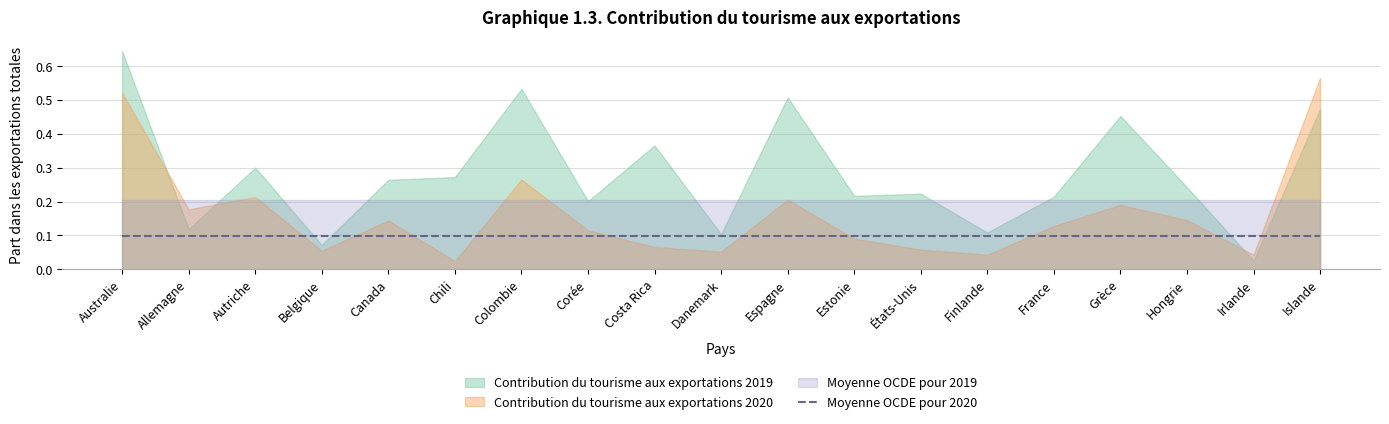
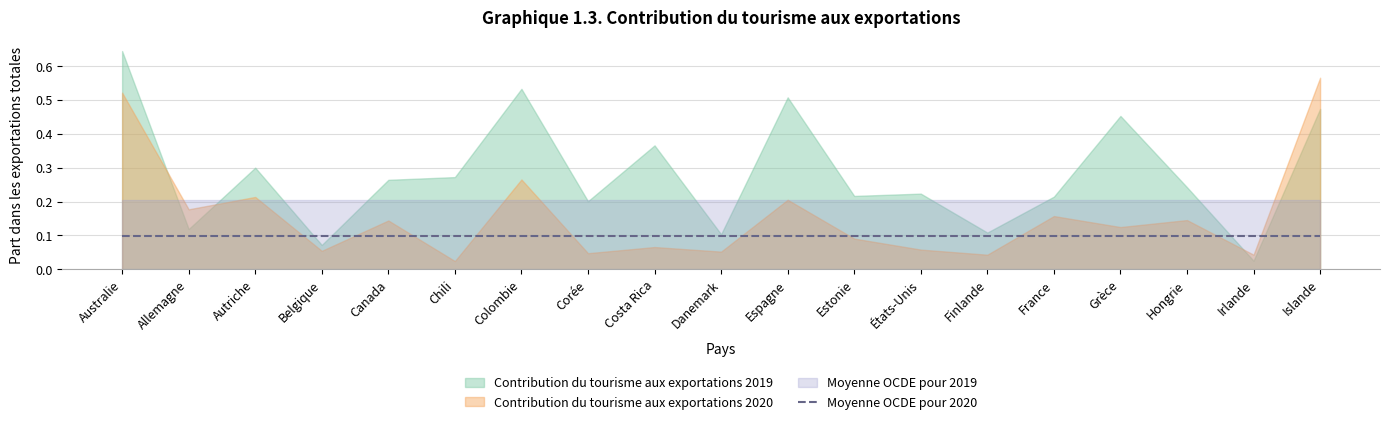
  {
    "Moyenne OCDE pour 2020": {
      "Australie": 0.10,
      "Allemagne": 0.10,
      "Autriche": 0.10,
      "Belgique": 0.10,
      "Canada": 0.10,
      "Chili": 0.10,
      "Colombie": 0.10,
      "Corée": 0.10,
      "Costa Rica": 0.10,
      "Espagne": 0.10,
      "Estonie": 0.10,
      "États-Unis": 0.10,
      "Finlande": 0.10,
      "France": 0.10,
      "Grèce": 0.10,
      "Hongrie": 0.10,
      "Irlande": 0.10,
      "Islande": 0.10
    },
    "Contribution du tourisme aux exportations 2020": {
      "Australie": 0.52,
      "Allemagne": 0.18,
      "Autriche": 0.21,
      "Belgique": 0.05,
      "Canada": 0.14,
      "Chili": 0.02,
      "Colombie": 0.27,
-     "Corée": 0.11,
+     "Corée": 0.05,
      "Costa Rica": 0.07,
      "Danemark": 0.05,
      "Estonie": 0.09,
      "États-Unis": 0.06,
      "Finlande": 0.04,
-     "France": 0.13,
-     "Grèce": 0.19,
+     "France": 0.16,
+     "Grèce": 0.12,
      "Hongrie": 0.15,
      "Irlande": 0.04,
      "Islande": 0.57
    }
  }
